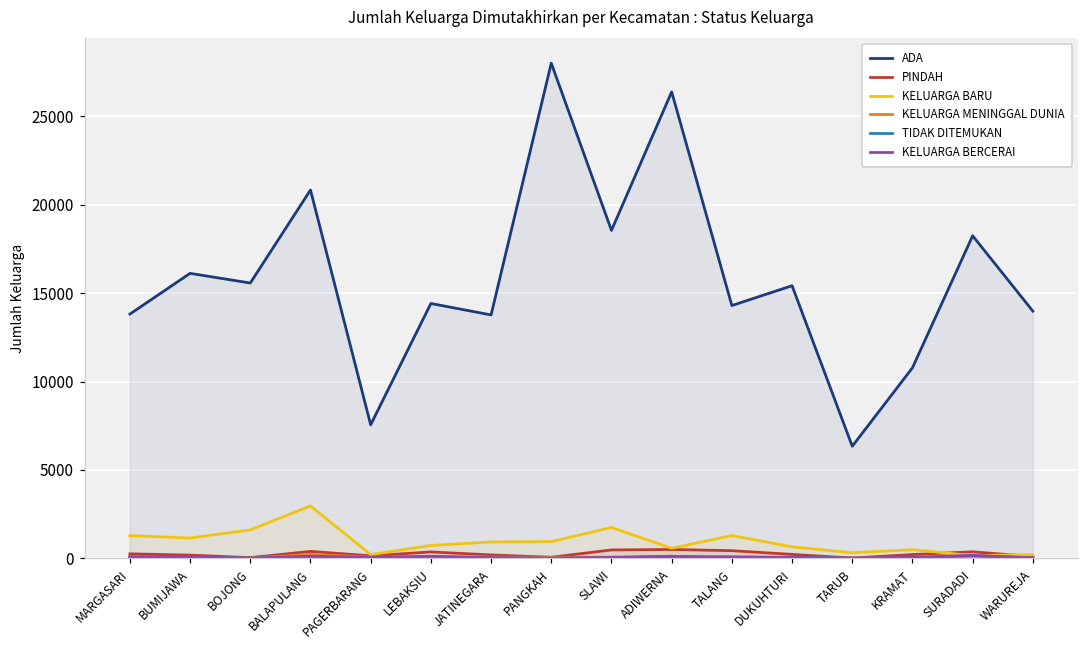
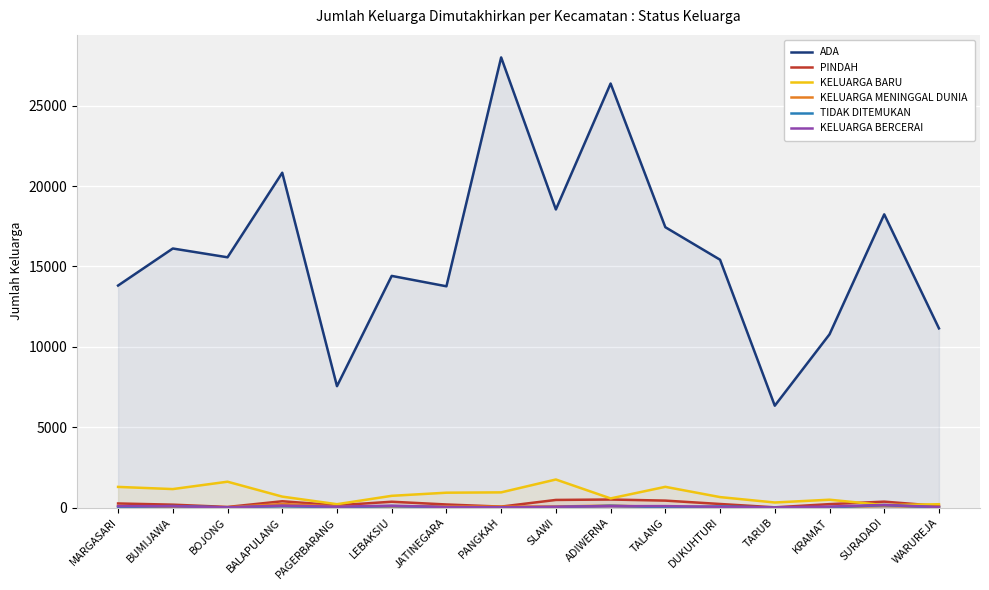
  {
    "ADA": {
      "MARGASARI": 13800,
      "BUMIJAWA": 16100,
      "BOJONG": 15600,
      "BALAPULANG": 20800,
      "PAGERBARANG": 7600,
      "LEBAKSIU": 14400,
      "JATINEGARA": 13800,
      "PANGKAH": 28000,
      "SLAWI": 18500,
      "ADIWERNA": 26400,
-     "TALANG": 14300,
+     "TALANG": 17400,
      "DUKUHTURI": 15400,
      "TARUB": 6300,
      "KRAMAT": 10800,
      "SURADADI": 18200,
-     "WARUREJA": 14000
+     "WARUREJA": 11100
    },
    "PINDAH": {
      "MARGASARI": 300,
      "BALAPULANG": 400,
      "LEBAKSIU": 400,
      "SLAWI": 500,
      "TALANG": 400,
      "SURADADI": 400
    },
    "KELUARGA BARU": {
      "MARGASARI": 1300,
      "BUMIJAWA": 1100,
      "BOJONG": 1600,
-     "BALAPULANG": 3000,
+     "BALAPULANG": 700,
      "LEBAKSIU": 700,
      "JATINEGARA": 900,
      "PANGKAH": 900,
      "SLAWI": 1700,
      "TALANG": 1300,
      "DUKUHTURI": 600,
      "TARUB": 300,
      "KRAMAT": 500
    }
  }
